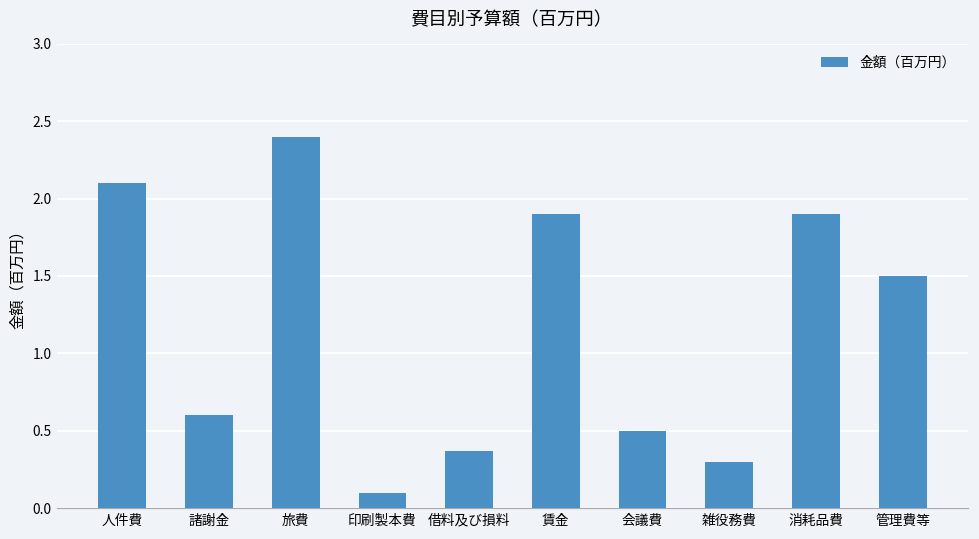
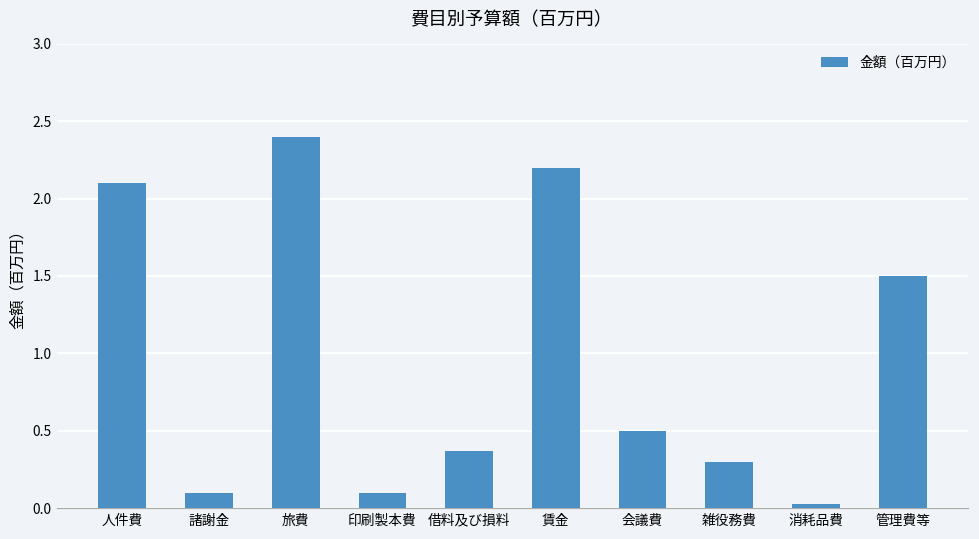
  {
    "人件費": 2.10,
-   "諸謝金": 0.6,
+   "諸謝金": 0.1,
    "旅費": 2.40,
    "印刷製本費": 0.10,
    "借料及び損料": 0.37,
-   "賃金": 1.9,
+   "賃金": 2.2,
    "会議費": 0.50,
    "雑役務費": 0.30,
-   "消耗品費": 1.90,
+   "消耗品費": 0.03,
    "管理費等": 1.50
  }
